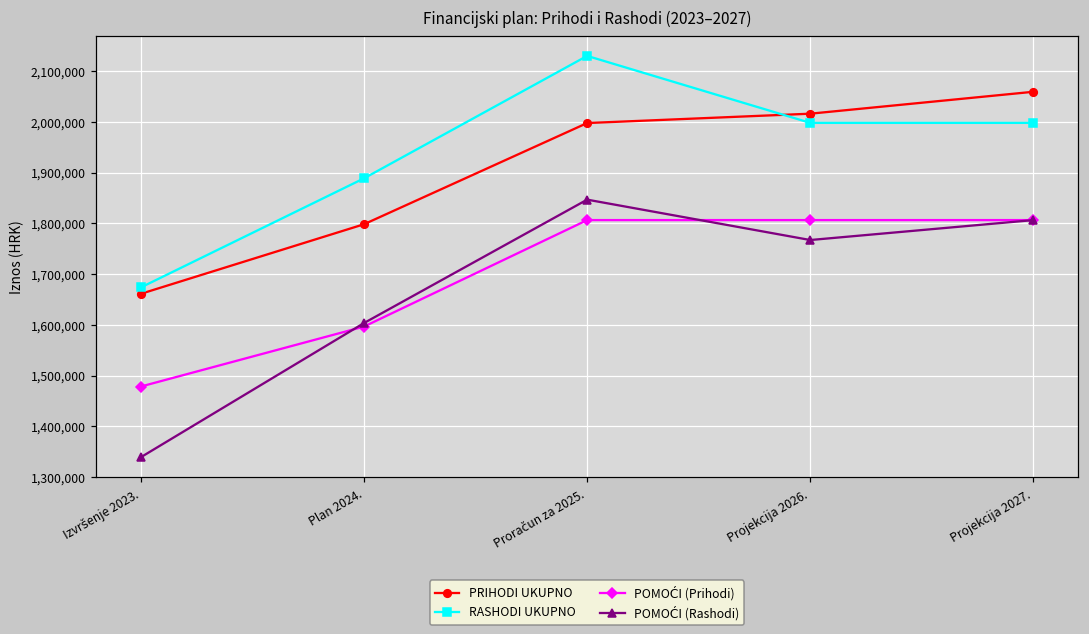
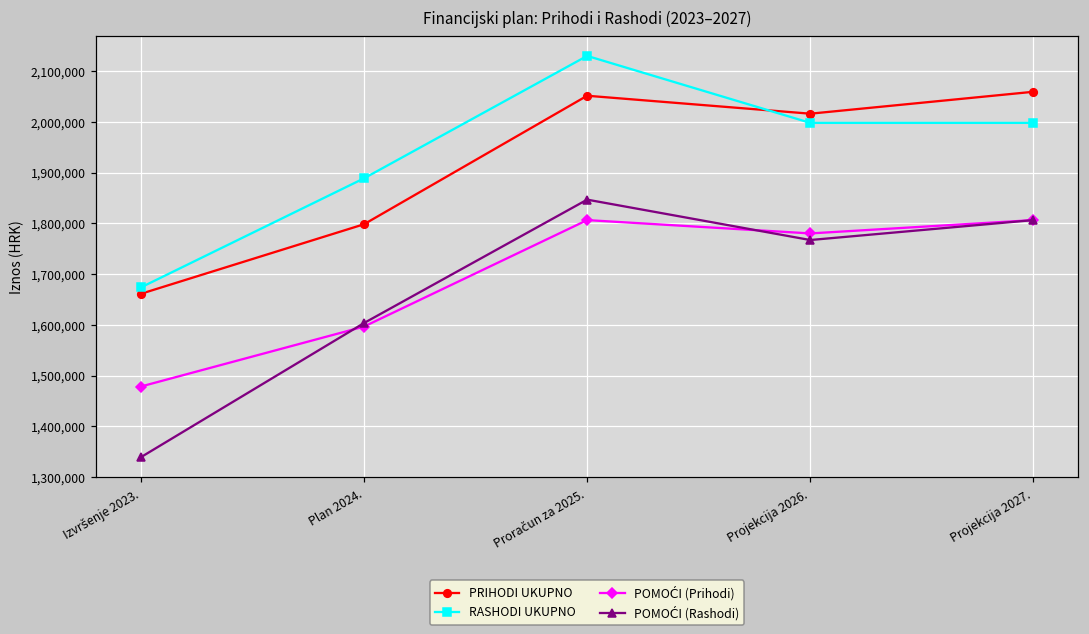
  {
    "PRIHODI UKUPNO": {
      "Izvršenje 2023.": "1,660,000",
      "Plan 2024.": "1,800,000",
-     "Proračun za 2025.": "2,000,000",
+     "Proračun za 2025.": "2,050,000",
      "Projekcija 2026.": "2,020,000",
      "Projekcija 2027.": "2,060,000"
    },
    "RASHODI UKUPNO": {
      "Izvršenje 2023.": "1,670,000",
      "Plan 2024.": "1,890,000",
      "Proračun za 2025.": "2,130,000",
      "Projekcija 2026.": "2,000,000",
      "Projekcija 2027.": "2,000,000"
    },
    "POMOĆI (Prihodi)": {
      "Izvršenje 2023.": "1,480,000",
      "Plan 2024.": "1,600,000",
      "Proračun za 2025.": "1,810,000",
-     "Projekcija 2026.": "1,810,000"
+     "Projekcija 2026.": "1,780,000"
    },
    "POMOĆI (Rashodi)": {
      "Izvršenje 2023.": "1,340,000",
      "Plan 2024.": "1,600,000",
      "Proračun za 2025.": "1,850,000",
      "Projekcija 2026.": "1,770,000"
    }
  }
